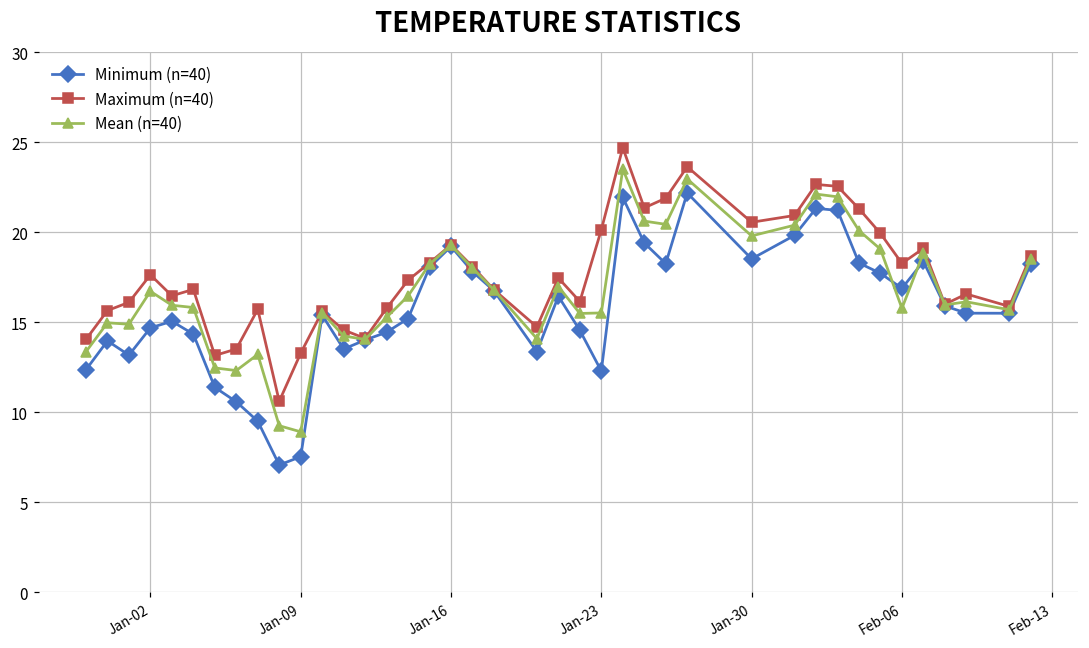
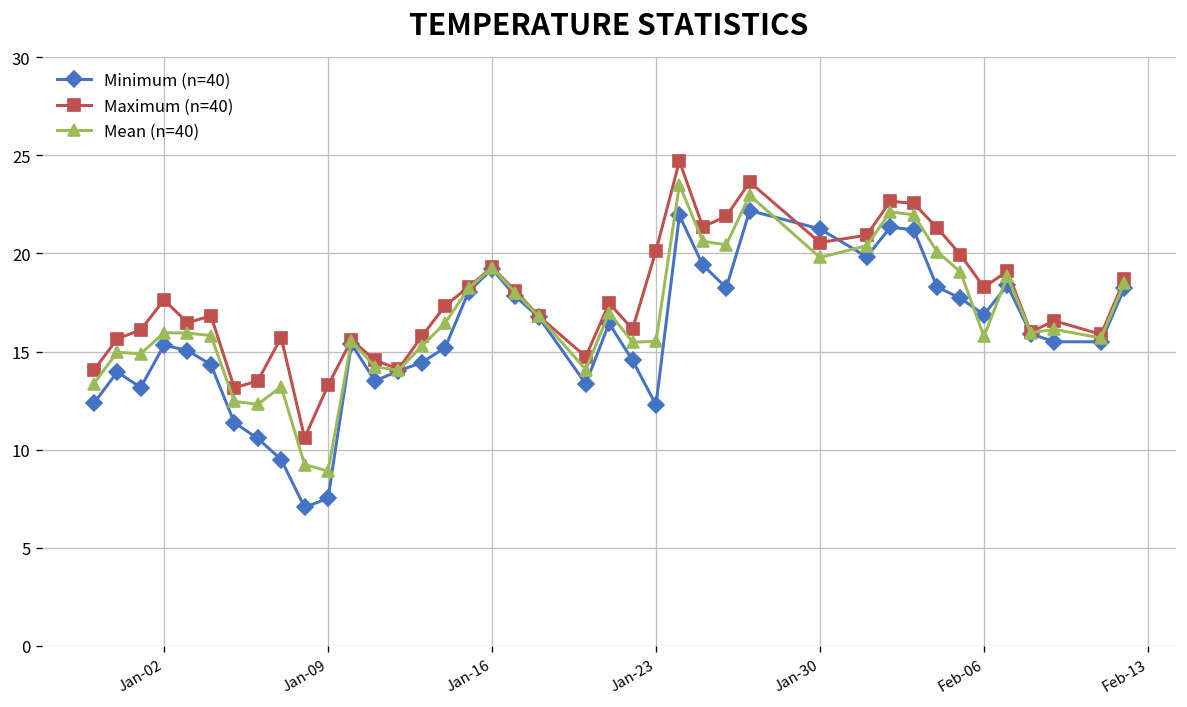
  {
    "Minimum (n=40)": {
-     "Jan-02": 14.7,
+     "Jan-02": 15.3,
      "Jan-09": 7.5,
      "Jan-23": 12.3,
-     "Jan-30": 18.5,
+     "Jan-30": 21.2,
      "Feb-06": 16.9
    },
    "Maximum (n=40)": {
      "Jan-02": 17.6,
      "Jan-09": 13.3,
      "Jan-23": 20.1,
      "Jan-30": 20.6,
      "Feb-06": 18.3
    },
    "Mean (n=40)": {
-     "Jan-02": 16.7,
+     "Jan-02": 16.0,
      "Jan-09": 8.9,
      "Jan-23": 15.5,
      "Jan-30": 19.8,
      "Feb-06": 15.8
    }
  }
